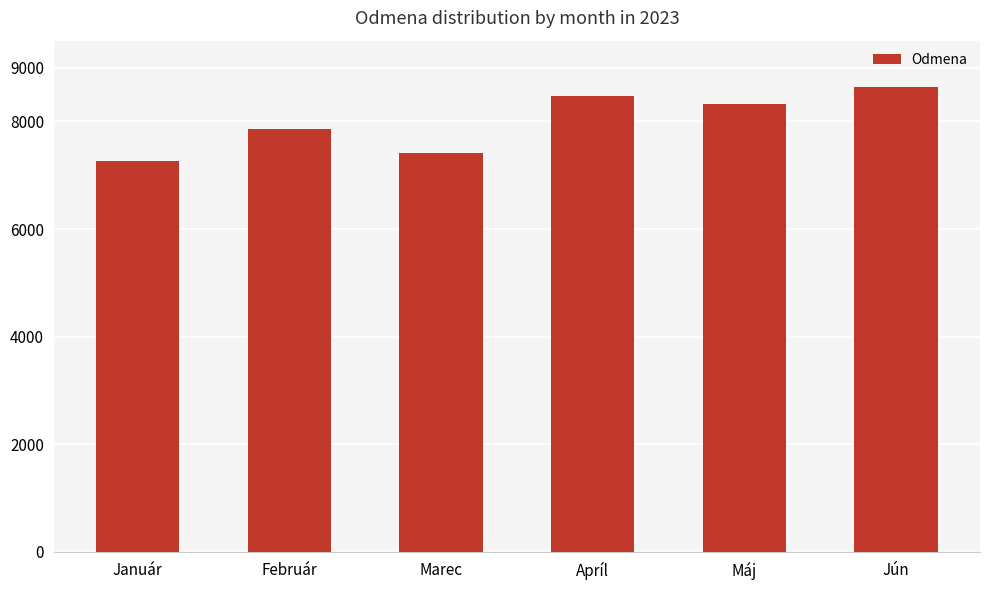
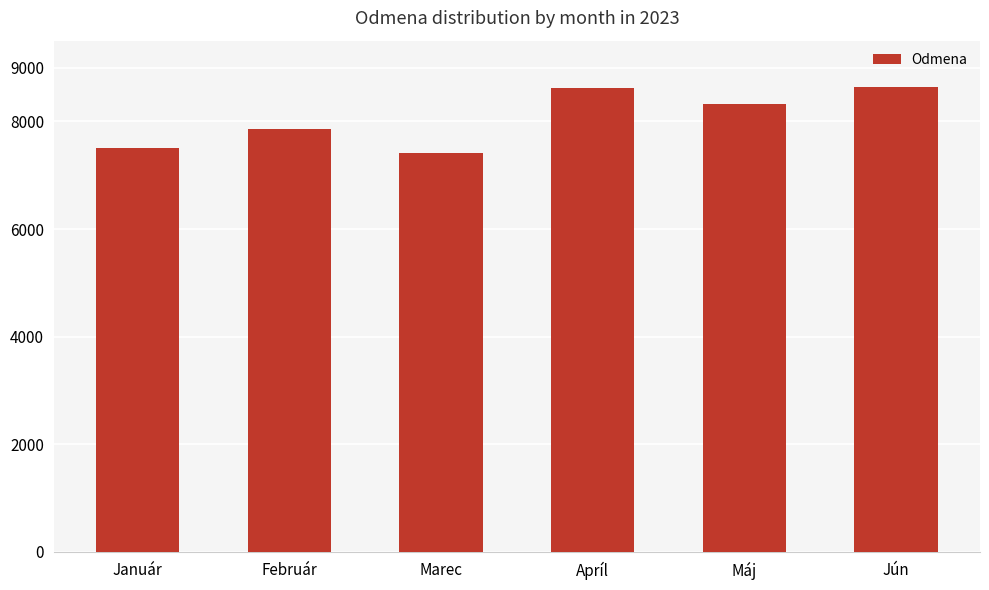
  {
-   "Január": 7300,
+   "Január": 7500,
    "Február": 7900,
    "Marec": 7400,
-   "Apríl": 8500,
+   "Apríl": 8600,
    "Máj": 8300,
    "Jún": 8600
  }
